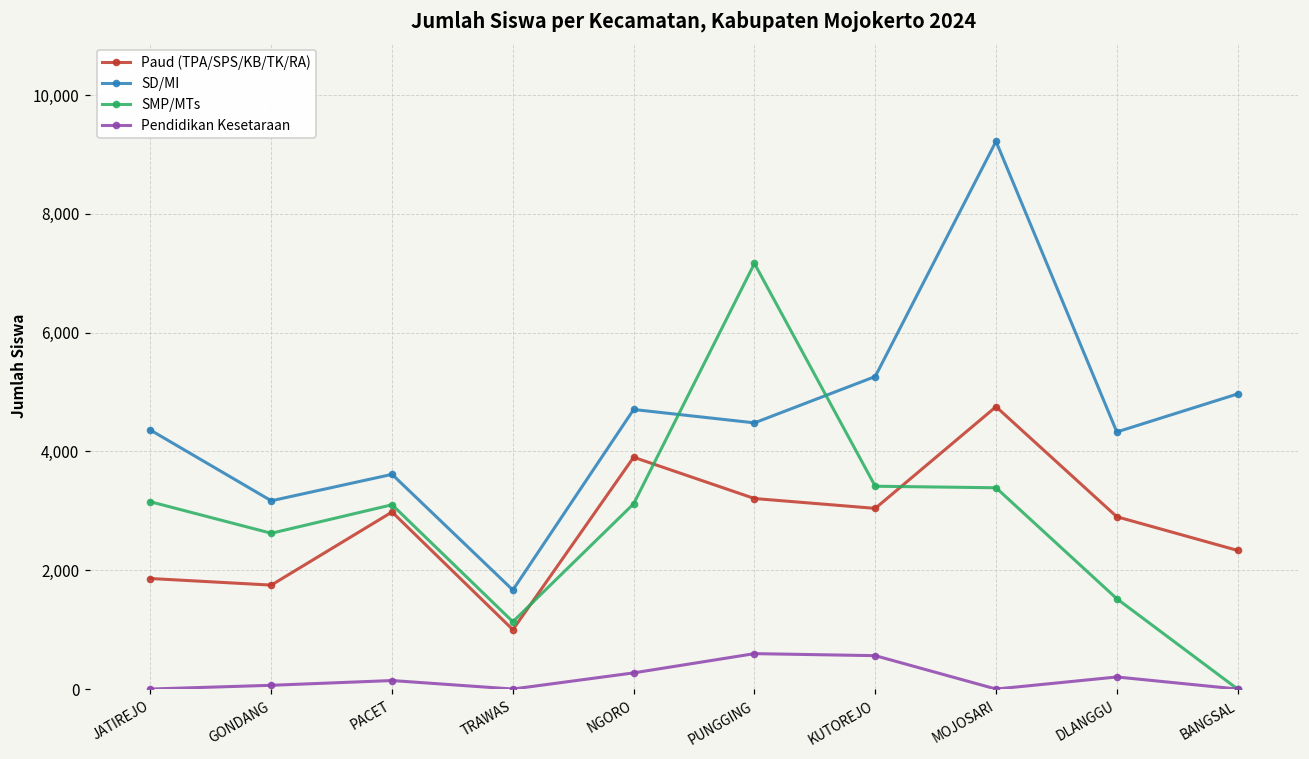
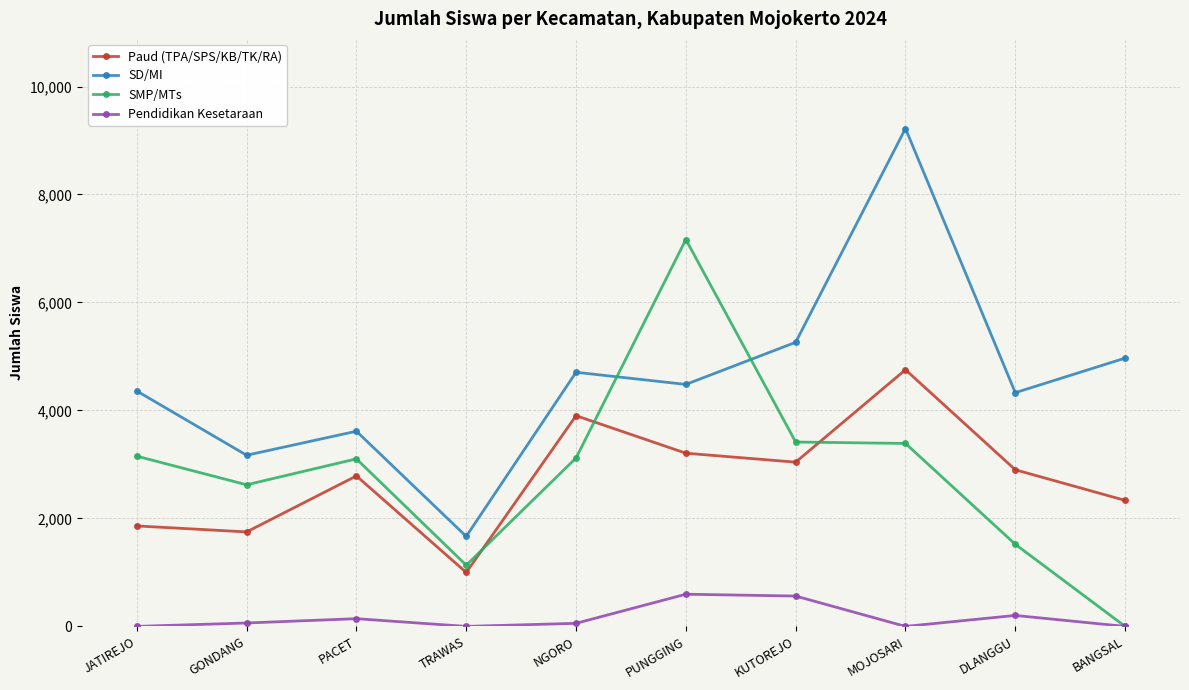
  {
    "Paud (TPA/SPS/KB/TK/RA)": {
      "JATIREJO": "1,900",
      "GONDANG": "1,800",
-     "PACET": "3,000",
+     "PACET": "2,800",
      "TRAWAS": "1,000",
      "NGORO": "3,900",
      "PUNGGING": "3,200",
      "KUTOREJO": "3,000",
      "MOJOSARI": "4,800",
      "DLANGGU": "2,900",
      "BANGSAL": "2,300"
    },
    "SD/MI": {
      "JATIREJO": "4,400",
      "GONDANG": "3,200",
      "PACET": "3,600",
      "TRAWAS": "1,700",
      "NGORO": "4,700",
      "PUNGGING": "4,500",
      "KUTOREJO": "5,300",
      "MOJOSARI": "9,200",
      "DLANGGU": "4,300",
      "BANGSAL": "5,000"
    },
    "SMP/MTs": {
      "JATIREJO": "3,200",
      "GONDANG": "2,600",
      "PACET": "3,100",
      "TRAWAS": "1,100",
      "NGORO": "3,100",
      "PUNGGING": "7,200",
      "KUTOREJO": "3,400",
      "MOJOSARI": "3,400",
      "DLANGGU": "1,500"
    },
    "Pendidikan Kesetaraan": {
      "JATIREJO": "0",
      "GONDANG": "100",
      "PACET": "100",
      "TRAWAS": "0",
-     "NGORO": "300",
+     "NGORO": "100",
      "PUNGGING": "600",
      "KUTOREJO": "600",
      "MOJOSARI": "0",
      "DLANGGU": "200"
    }
  }
